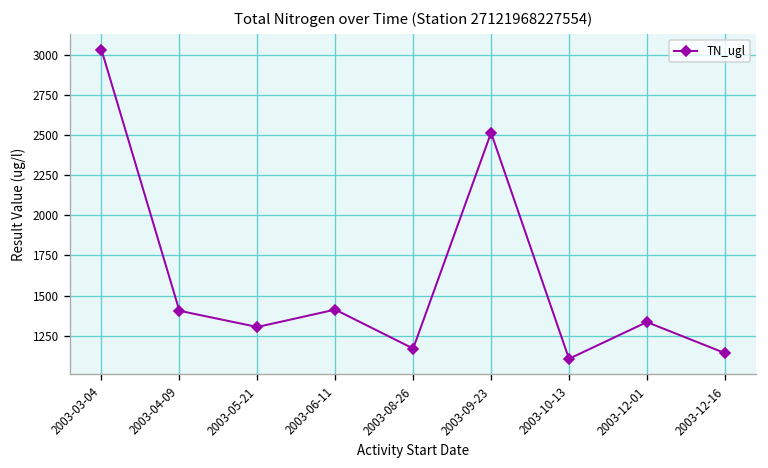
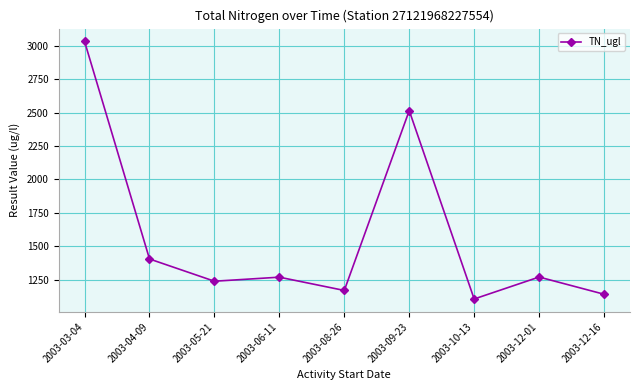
  {
    "2003-03-04": 3030,
    "2003-04-09": 1410,
-   "2003-05-21": 1300,
-   "2003-06-11": 1410,
+   "2003-05-21": 1240,
+   "2003-06-11": 1270,
    "2003-08-26": 1170,
    "2003-09-23": 2510,
    "2003-10-13": 1110,
-   "2003-12-01": 1330,
+   "2003-12-01": 1270,
    "2003-12-16": 1140
  }
